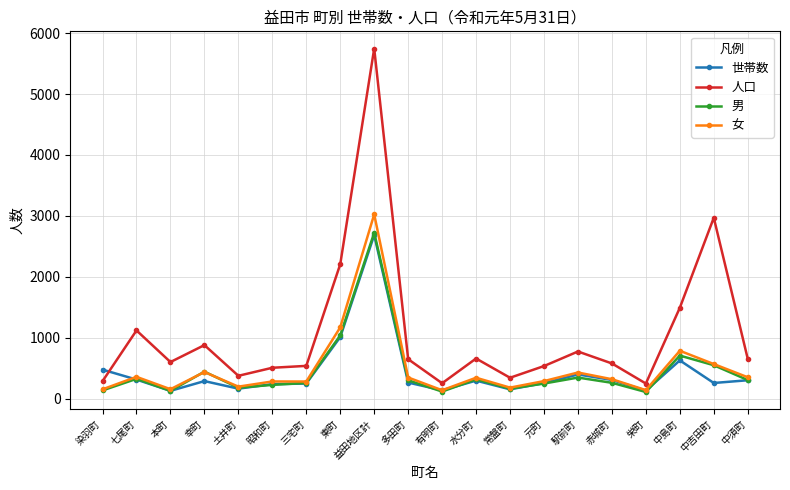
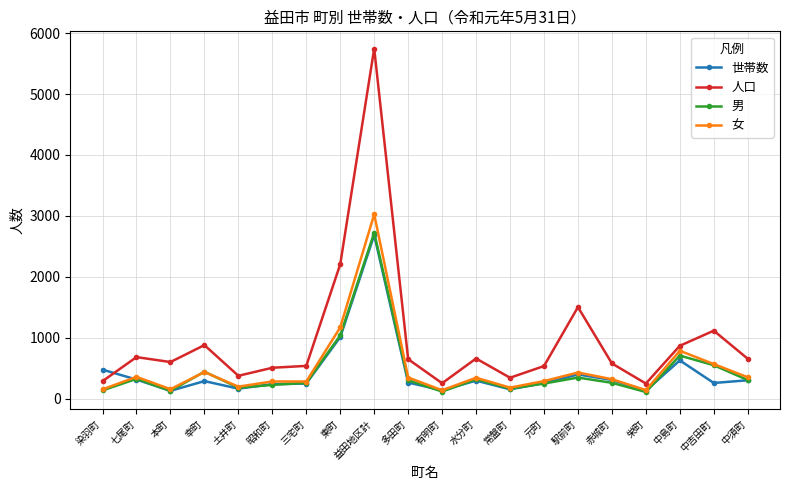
  {
    "世帯数": {
      "染羽町": 500,
      "幸町": 300,
      "中島町": 600,
      "中吉田町": 300
    },
    "人口": {
      "染羽町": 300,
-     "七尾町": 1100,
+     "七尾町": 700,
      "本町": 600,
      "幸町": 900,
      "土井町": 400,
      "昭和町": 500,
      "三宅町": 500,
      "東町": 2200,
      "益田地区計": 5700,
      "多田町": 600,
      "有明町": 300,
      "水分町": 700,
      "常盤町": 300,
      "元町": 500,
-     "駅前町": 800,
+     "駅前町": 1500,
      "赤城町": 600,
      "栄町": 200,
-     "中島町": 1500,
-     "中吉田町": 3000,
+     "中島町": 900,
+     "中吉田町": 1100,
      "中須町": 700
    },
    "男": {
      "駅前町": 300,
      "赤城町": 300,
      "中島町": 700
    },
    "女": {
      "昭和町": 300,
      "東町": 1200,
      "益田地区計": 3000,
      "多田町": 300,
      "中島町": 800,
      "中須町": 400
    }
  }
